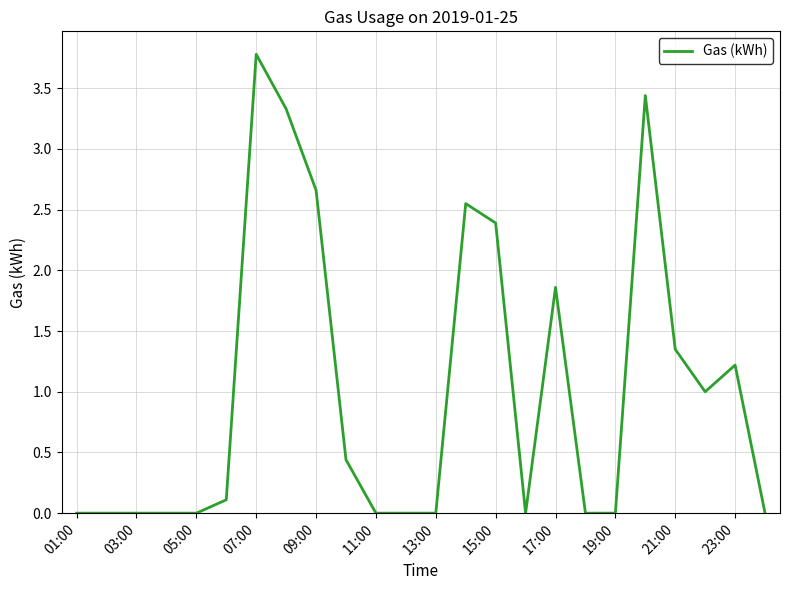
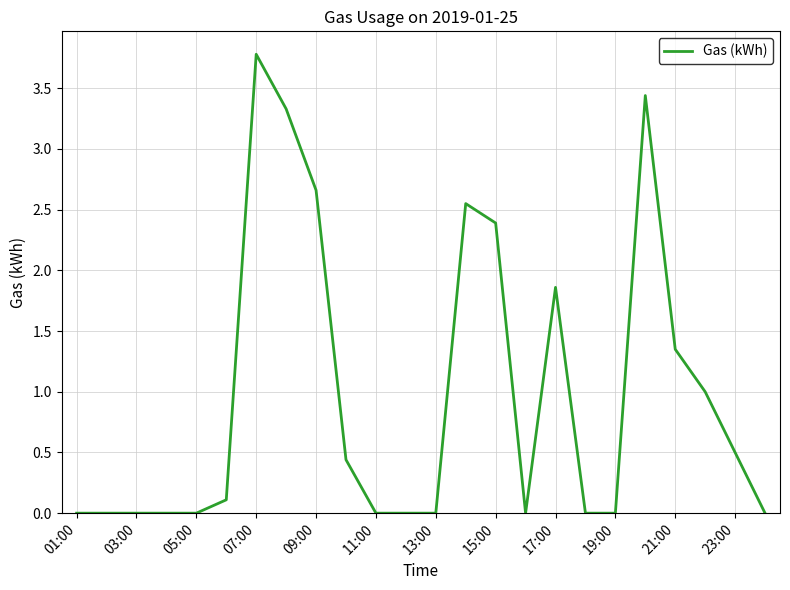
  {
    "01:00": 0.00,
    "03:00": 0.00,
    "05:00": 0.00,
    "07:00": 3.78,
    "09:00": 2.66,
    "11:00": 0.00,
    "13:00": 0.00,
    "15:00": 2.39,
    "17:00": 1.86,
    "19:00": 0.00,
    "21:00": 1.35,
-   "23:00": 1.22
+   "23:00": 0.50
  }
